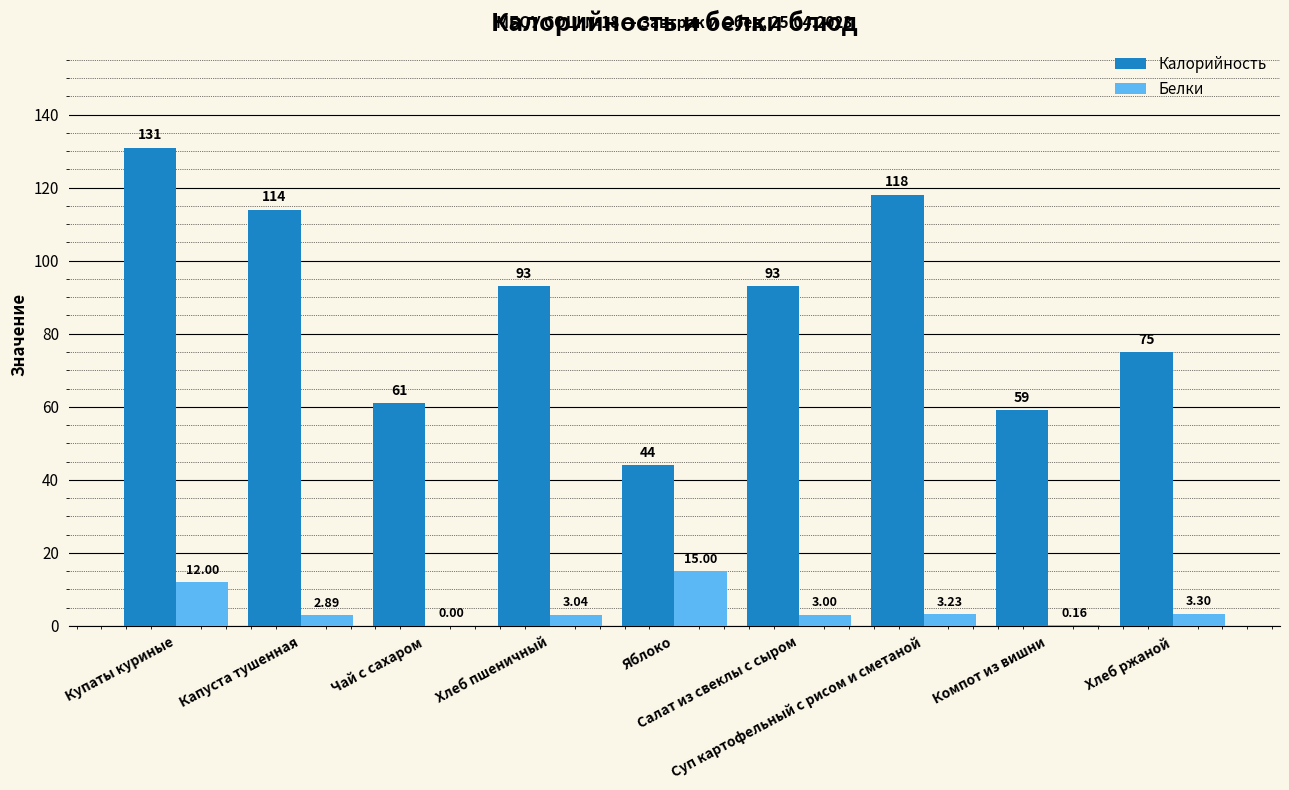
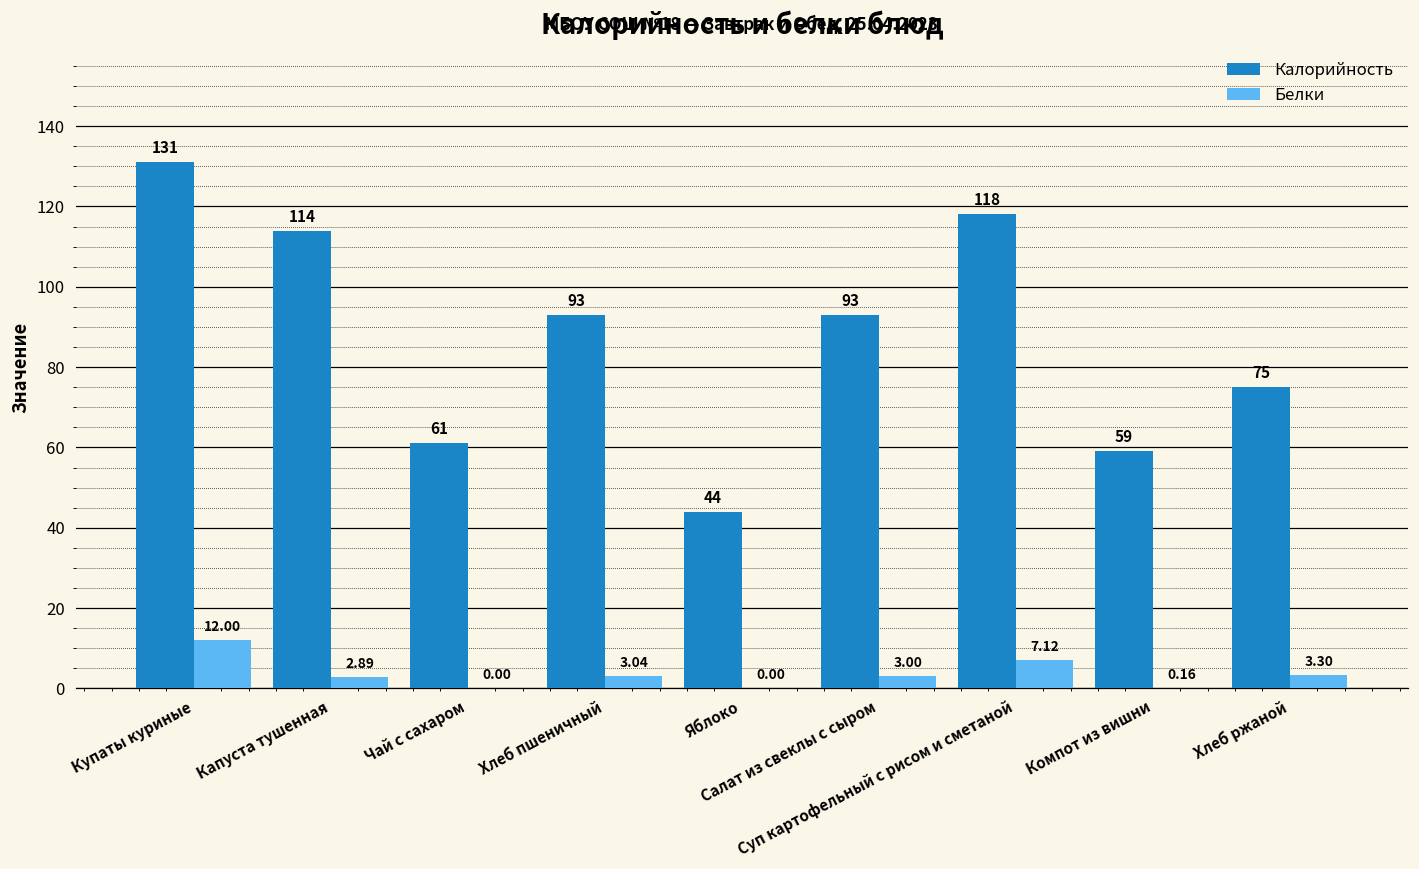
  {
    "Калорийность": {
      "Купаты куриные": 131,
      "Капуста тушенная": 114,
      "Чай с сахаром": 61,
      "Хлеб пшеничный": 93,
      "Яблоко": 44,
      "Салат из свеклы с сыром": 93,
      "Суп картофельный с рисом и сметаной": 118,
      "Компот из вишни": 59,
      "Хлеб ржаной": 75
    },
    "Белки": {
      "Купаты куриные": 12.00,
      "Капуста тушенная": 2.89,
      "Чай с сахаром": 0.00,
      "Хлеб пшеничный": 3.04,
-     "Яблоко": 15.00,
+     "Яблоко": 0.00,
      "Салат из свеклы с сыром": 3.00,
-     "Суп картофельный с рисом и сметаной": 3.23,
+     "Суп картофельный с рисом и сметаной": 7.12,
      "Компот из вишни": 0.16,
      "Хлеб ржаной": 3.30
    }
  }
